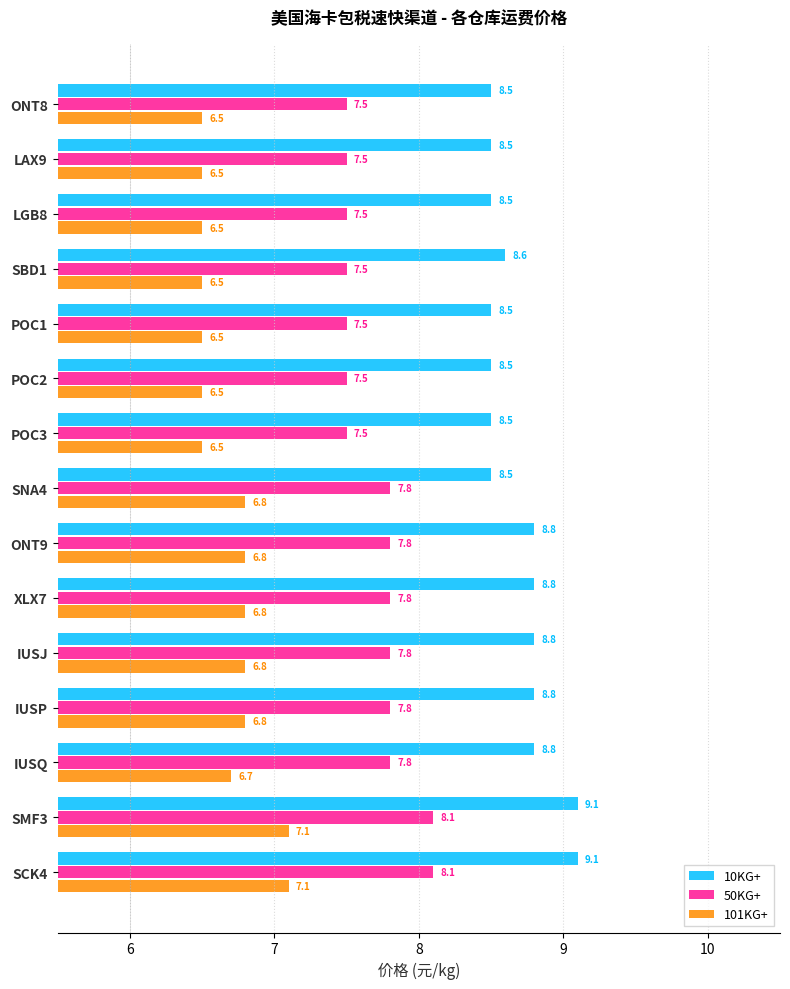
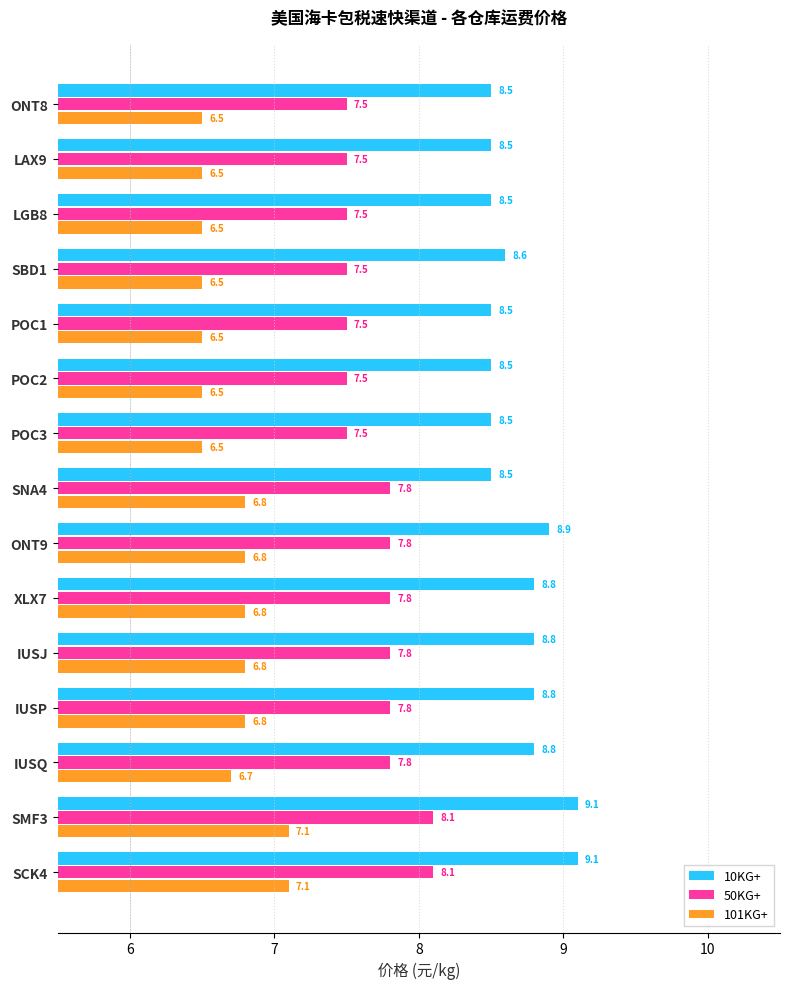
  {
    "10KG+": {
      "ONT8": 8.5,
      "LAX9": 8.5,
      "LGB8": 8.5,
      "SBD1": 8.6,
      "POC1": 8.5,
      "POC2": 8.5,
      "POC3": 8.5,
      "SNA4": 8.5,
-     "ONT9": 8.8,
+     "ONT9": 8.9,
      "XLX7": 8.8,
      "IUSJ": 8.8,
      "IUSP": 8.8,
      "IUSQ": 8.8,
      "SMF3": 9.1,
      "SCK4": 9.1
    },
    "50KG+": {
      "ONT8": 7.5,
      "LAX9": 7.5,
      "LGB8": 7.5,
      "SBD1": 7.5,
      "POC1": 7.5,
      "POC2": 7.5,
      "POC3": 7.5,
      "SNA4": 7.8,
      "ONT9": 7.8,
      "XLX7": 7.8,
      "IUSJ": 7.8,
      "IUSP": 7.8,
      "IUSQ": 7.8,
      "SMF3": 8.1,
      "SCK4": 8.1
    },
    "101KG+": {
      "ONT8": 6.5,
      "LAX9": 6.5,
      "LGB8": 6.5,
      "SBD1": 6.5,
      "POC1": 6.5,
      "POC2": 6.5,
      "POC3": 6.5,
      "SNA4": 6.8,
      "ONT9": 6.8,
      "XLX7": 6.8,
      "IUSJ": 6.8,
      "IUSP": 6.8,
      "IUSQ": 6.7,
      "SMF3": 7.1,
      "SCK4": 7.1
    }
  }
